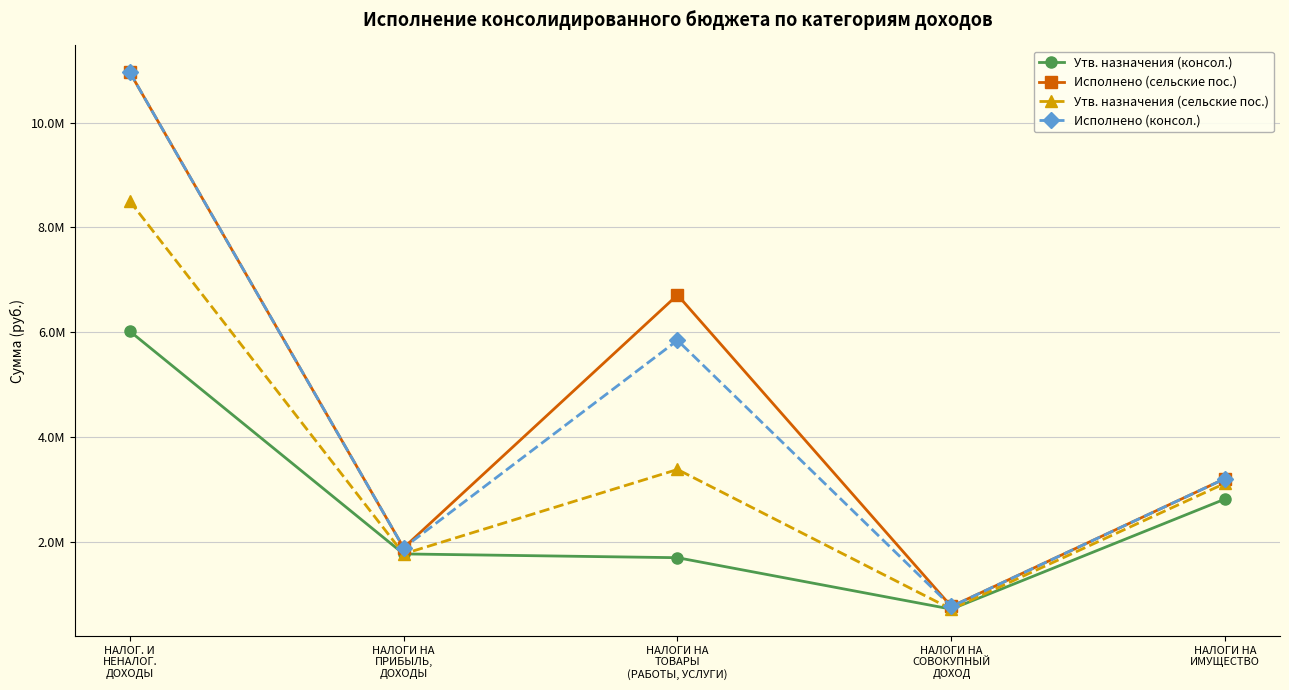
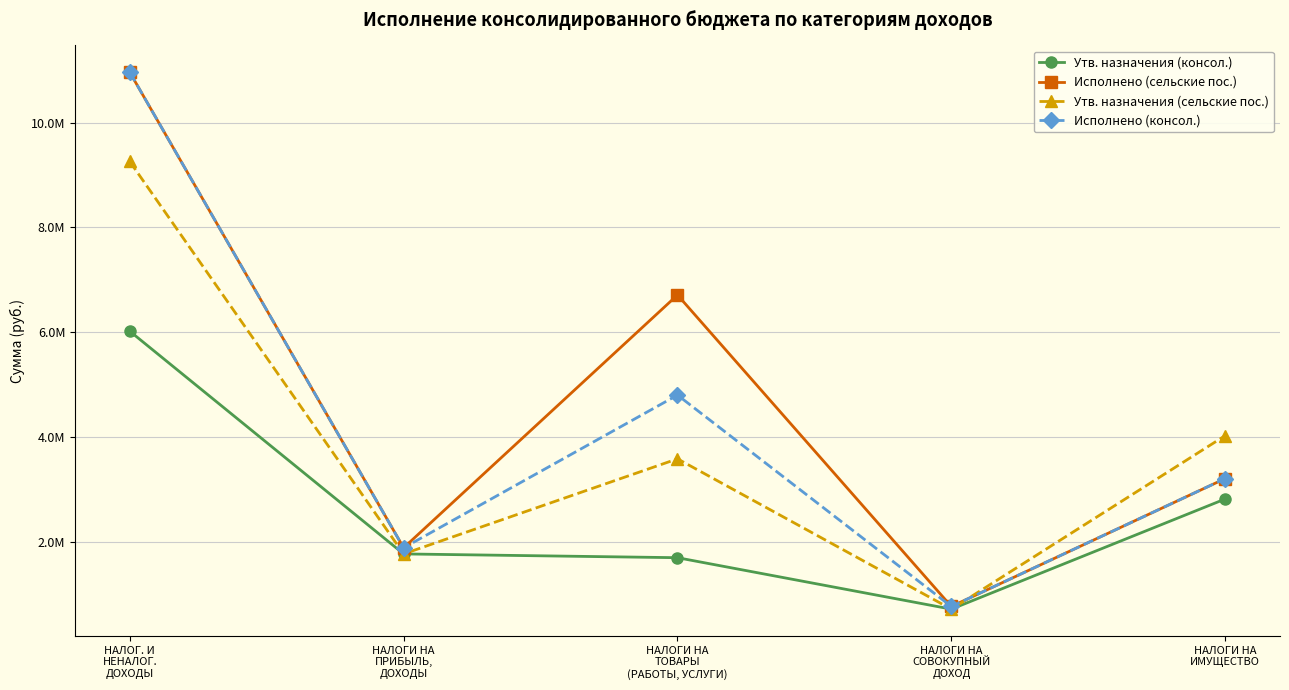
  {
    "Утв. назначения (консол.)": {
      "НАЛОГ. И НЕНАЛОГ. ДОХОДЫ": 6000000,
      "НАЛОГИ НА ТОВАРЫ (РАБОТЫ, УСЛУГИ)": 1700000,
      "НАЛОГИ НА ИМУЩЕСТВО": 2800000
    },
    "Исполнено (сельские пос.)": {
      "НАЛОГИ НА ТОВАРЫ (РАБОТЫ, УСЛУГИ)": 6700000
    },
    "Утв. назначения (сельские пос.)": {
-     "НАЛОГ. И НЕНАЛОГ. ДОХОДЫ": 8500000,
-     "НАЛОГИ НА ТОВАРЫ (РАБОТЫ, УСЛУГИ)": 3400000,
-     "НАЛОГИ НА ИМУЩЕСТВО": 3100000
+     "НАЛОГ. И НЕНАЛОГ. ДОХОДЫ": 9300000,
+     "НАЛОГИ НА ТОВАРЫ (РАБОТЫ, УСЛУГИ)": 3600000,
+     "НАЛОГИ НА ИМУЩЕСТВО": 4000000
    },
    "Исполнено (консол.)": {
-     "НАЛОГИ НА ТОВАРЫ (РАБОТЫ, УСЛУГИ)": 5800000
+     "НАЛОГИ НА ТОВАРЫ (РАБОТЫ, УСЛУГИ)": 4800000
    }
  }
